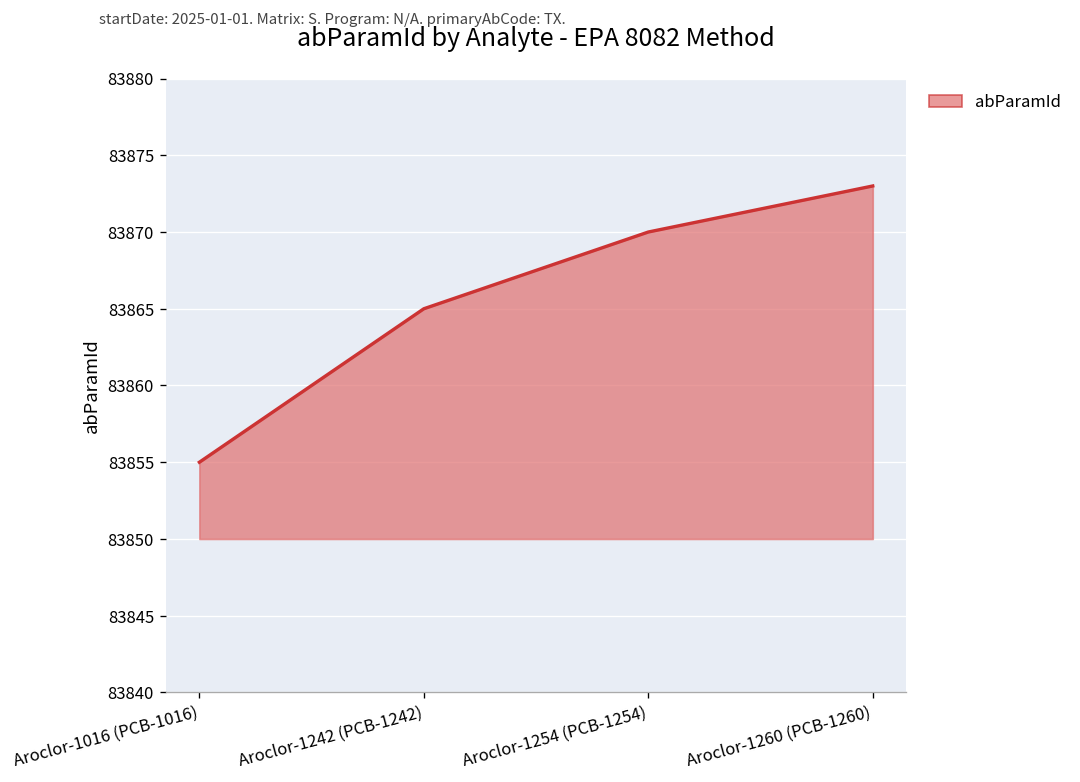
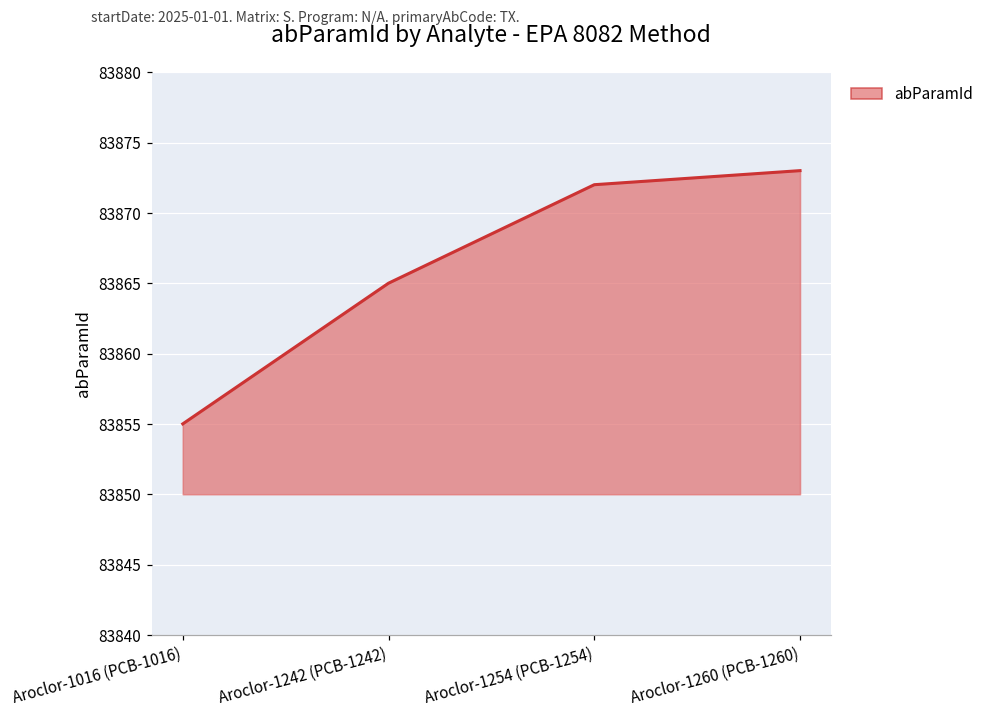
  {
    "Aroclor-1016 (PCB-1016)": 83855,
    "Aroclor-1242 (PCB-1242)": 83865,
-   "Aroclor-1254 (PCB-1254)": 83870,
+   "Aroclor-1254 (PCB-1254)": 83872,
    "Aroclor-1260 (PCB-1260)": 83873
  }
